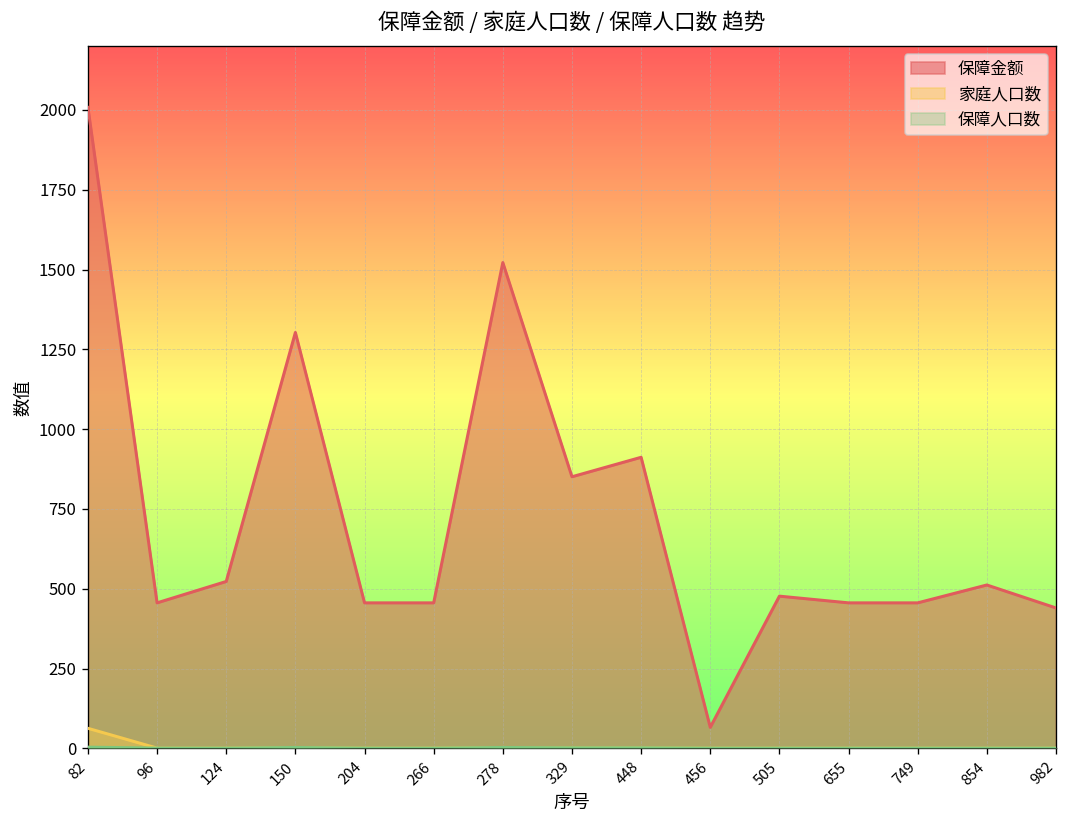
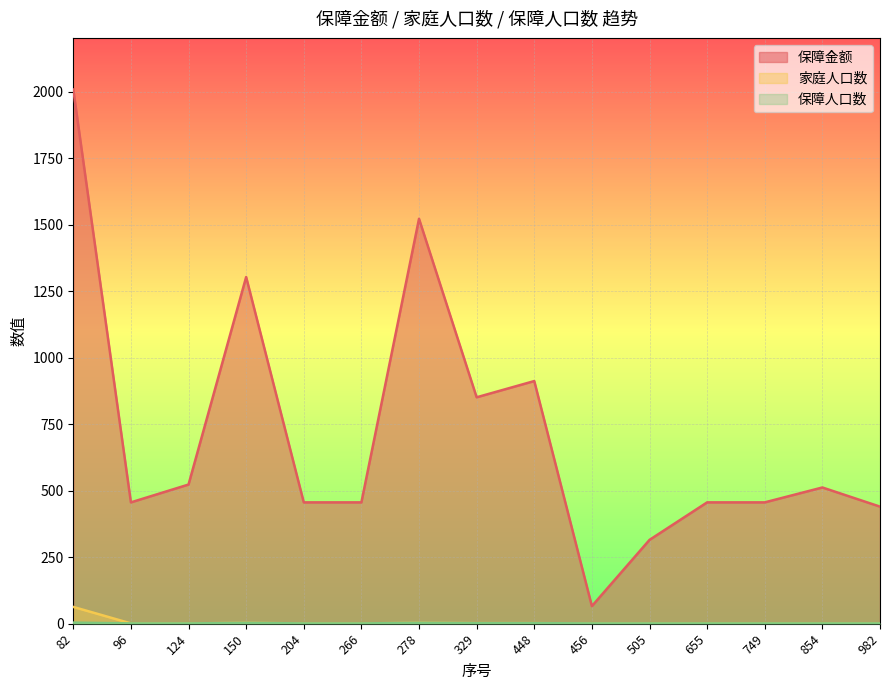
  {
    "保障金额": {
      "82": 2010,
      "96": 460,
      "124": 520,
      "150": 1300,
      "204": 460,
      "266": 460,
      "278": 1520,
      "329": 850,
      "448": 910,
      "456": 70,
-     "505": 480,
+     "505": 320,
      "655": 460,
      "749": 460,
      "854": 510,
      "982": 440
    },
    "家庭人口数": {
      "82": 60
    },
    "保障人口数": {
      "82": 0
    }
  }
